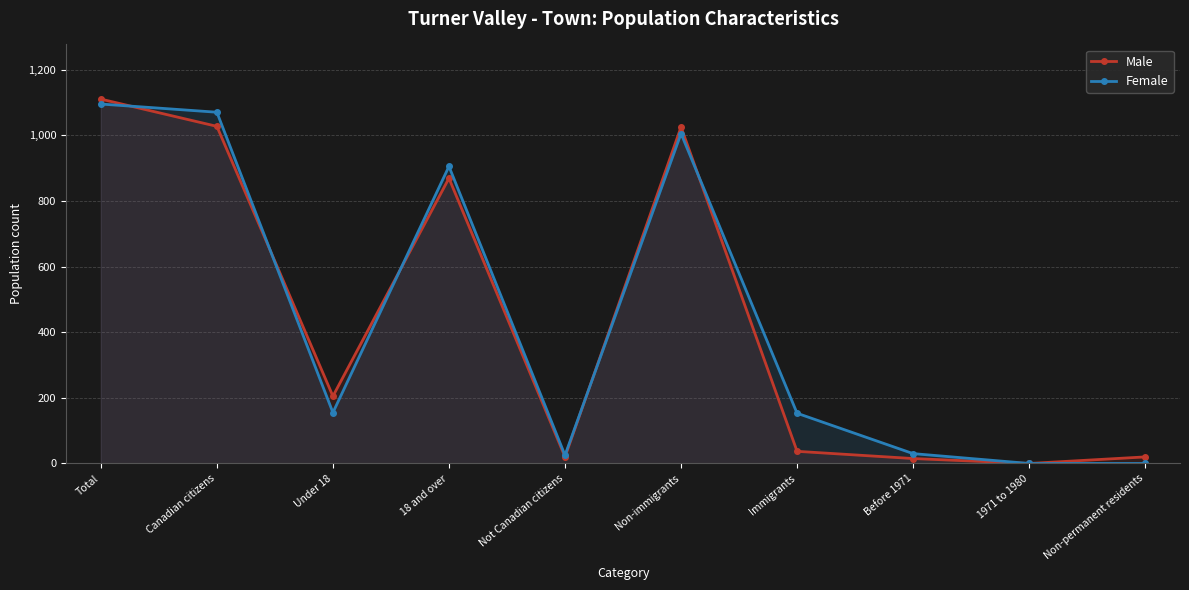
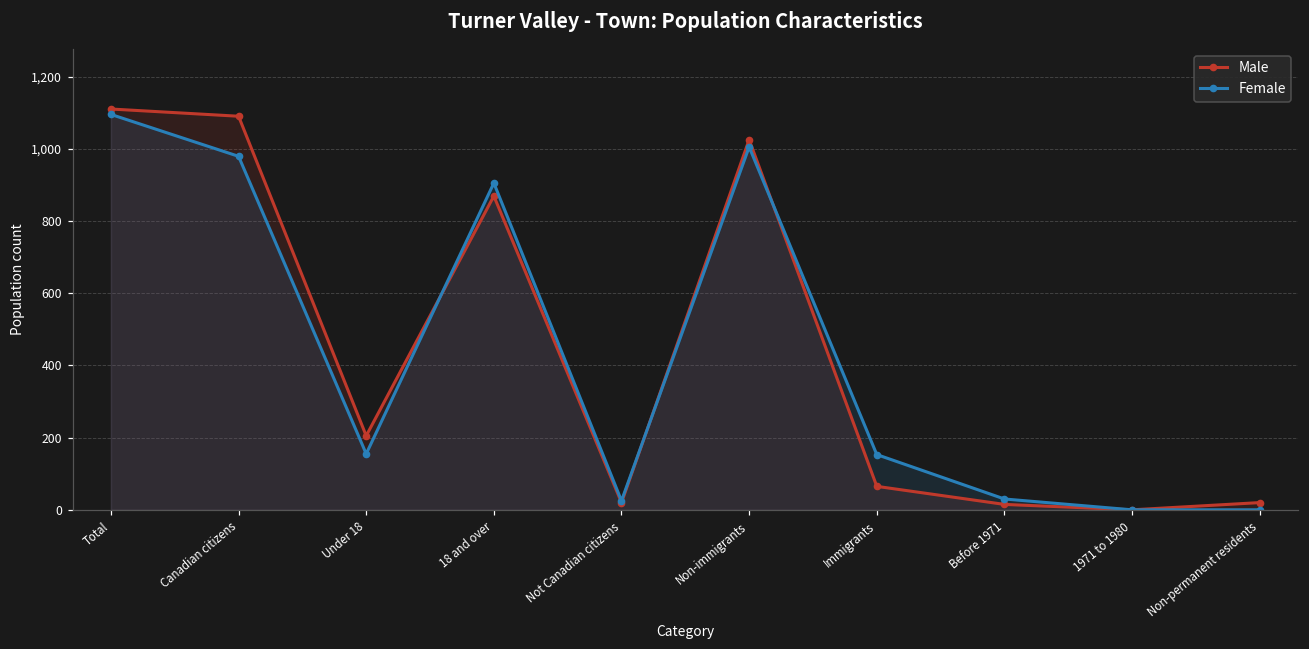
  {
    "Male": {
      "Total": "1,110",
-     "Canadian citizens": "1,030",
+     "Canadian citizens": "1,090",
      "Under 18": "210",
      "18 and over": "870",
      "Non-immigrants": "1,030",
-     "Immigrants": "40",
+     "Immigrants": "70",
      "Before 1971": "20",
      "Non-permanent residents": "20"
    },
    "Female": {
      "Total": "1,100",
-     "Canadian citizens": "1,070",
+     "Canadian citizens": "980",
      "Under 18": "160",
      "18 and over": "910",
      "Non-immigrants": "1,010",
      "Immigrants": "150",
      "Before 1971": "30",
      "Non-permanent residents": "0"
    }
  }
